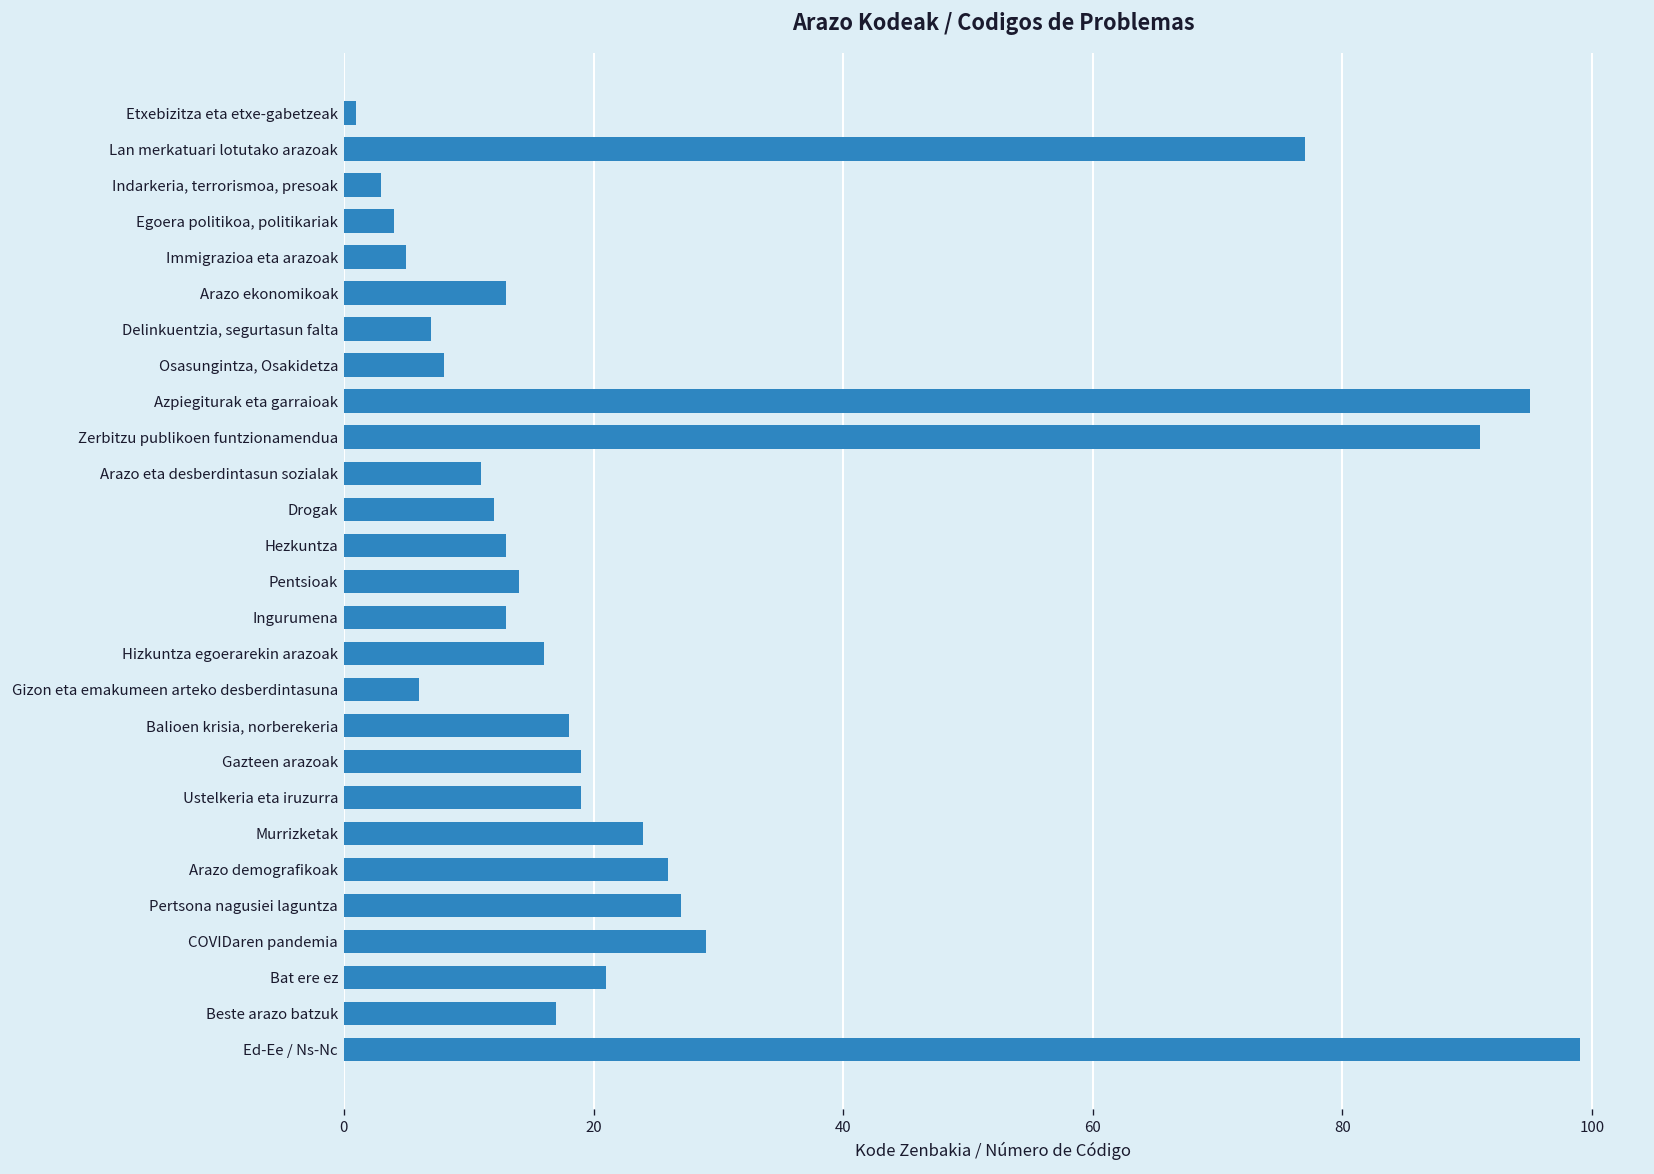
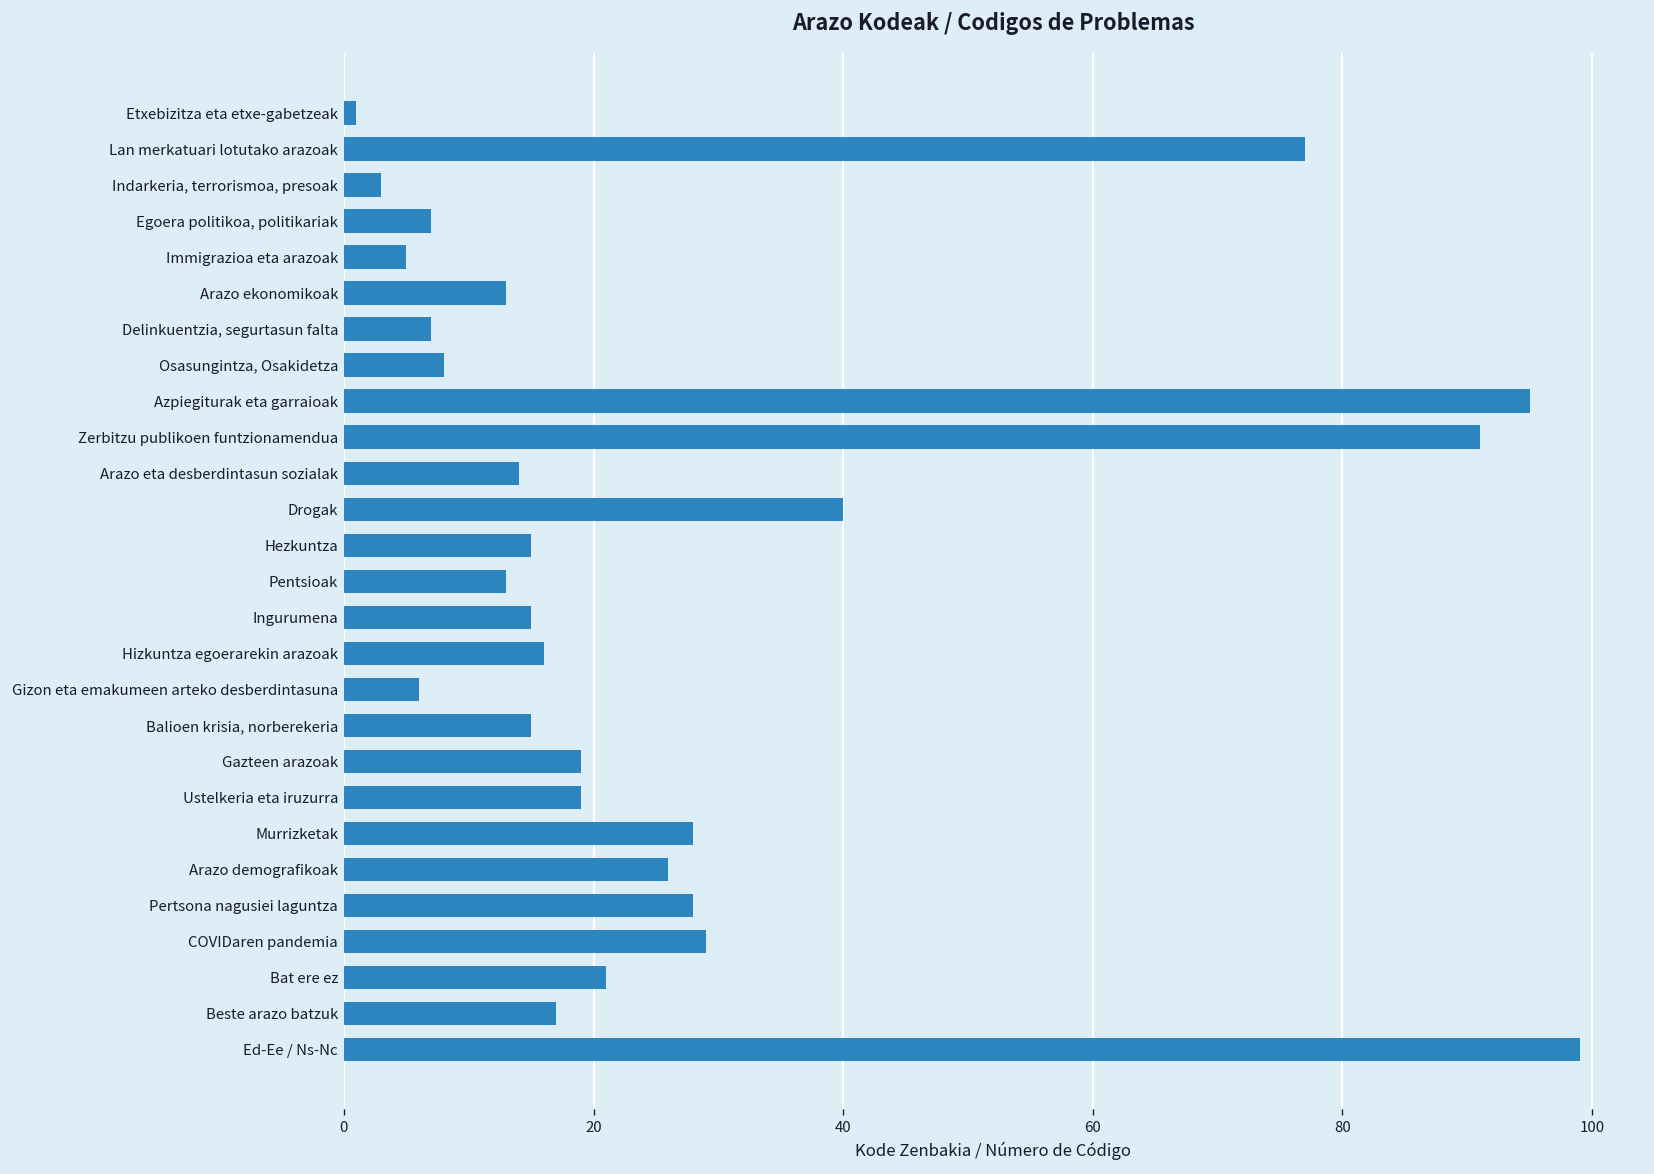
  {
    "Etxebizitza eta etxe-gabetzeak": 1,
    "Lan merkatuari lotutako arazoak": 77,
    "Indarkeria, terrorismoa, presoak": 3,
-   "Egoera politikoa, politikariak": 4,
+   "Egoera politikoa, politikariak": 7,
    "Immigrazioa eta arazoak": 5,
    "Arazo ekonomikoak": 13,
    "Delinkuentzia, segurtasun falta": 7,
    "Osasungintza, Osakidetza": 8,
    "Azpiegiturak eta garraioak": 95,
    "Zerbitzu publikoen funtzionamendua": 91,
-   "Arazo eta desberdintasun sozialak": 11,
-   "Drogak": 12,
-   "Hezkuntza": 13,
-   "Pentsioak": 14,
-   "Ingurumena": 13,
+   "Arazo eta desberdintasun sozialak": 14,
+   "Drogak": 40,
+   "Hezkuntza": 15,
+   "Pentsioak": 13,
+   "Ingurumena": 15,
    "Hizkuntza egoerarekin arazoak": 16,
    "Gizon eta emakumeen arteko desberdintasuna": 6,
-   "Balioen krisia, norberekeria": 18,
+   "Balioen krisia, norberekeria": 15,
    "Gazteen arazoak": 19,
    "Ustelkeria eta iruzurra": 19,
-   "Murrizketak": 24,
+   "Murrizketak": 28,
    "Arazo demografikoak": 26,
-   "Pertsona nagusiei laguntza": 27,
+   "Pertsona nagusiei laguntza": 28,
    "COVIDaren pandemia": 29,
    "Bat ere ez": 21,
    "Beste arazo batzuk": 17,
    "Ed-Ee / Ns-Nc": 99
  }
